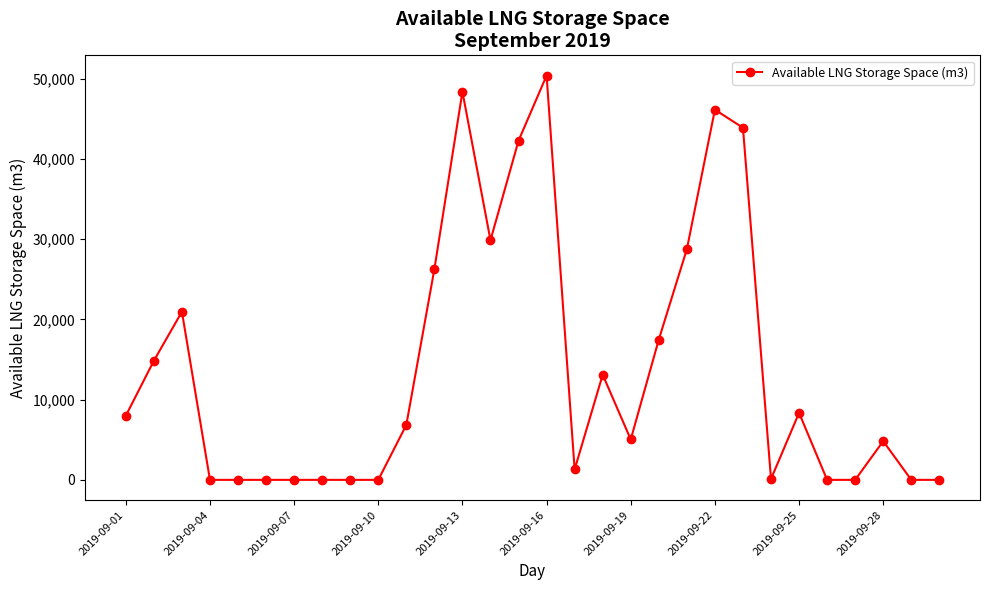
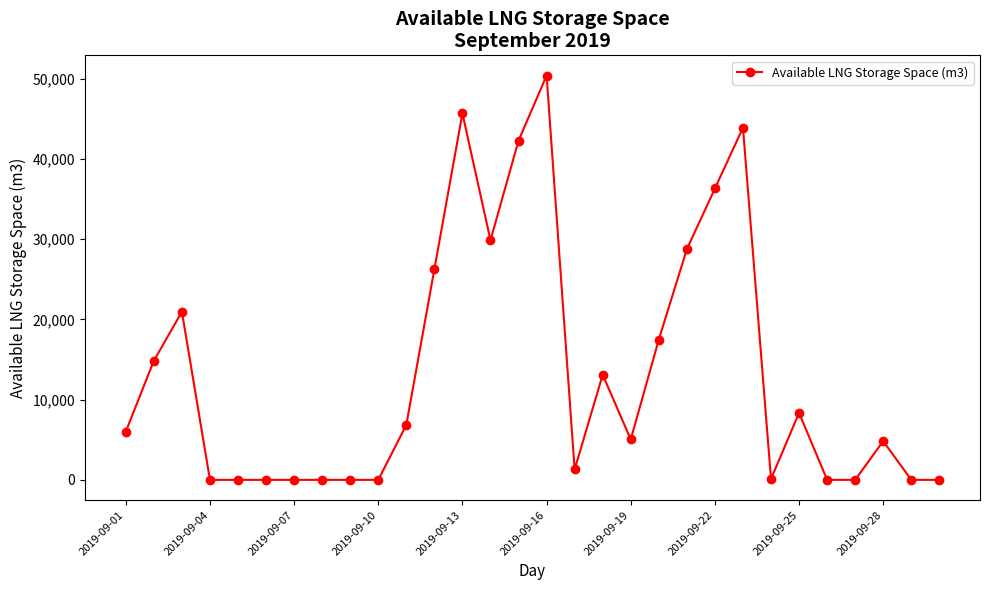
  {
-   "2019-09-01": "8,000",
+   "2019-09-01": "6,000",
    "2019-09-04": "0",
    "2019-09-07": "0",
    "2019-09-10": "0",
-   "2019-09-13": "48,000",
+   "2019-09-13": "46,000",
    "2019-09-16": "50,000",
    "2019-09-19": "5,000",
-   "2019-09-22": "46,000",
+   "2019-09-22": "36,000",
    "2019-09-25": "8,000",
    "2019-09-28": "5,000"
  }
